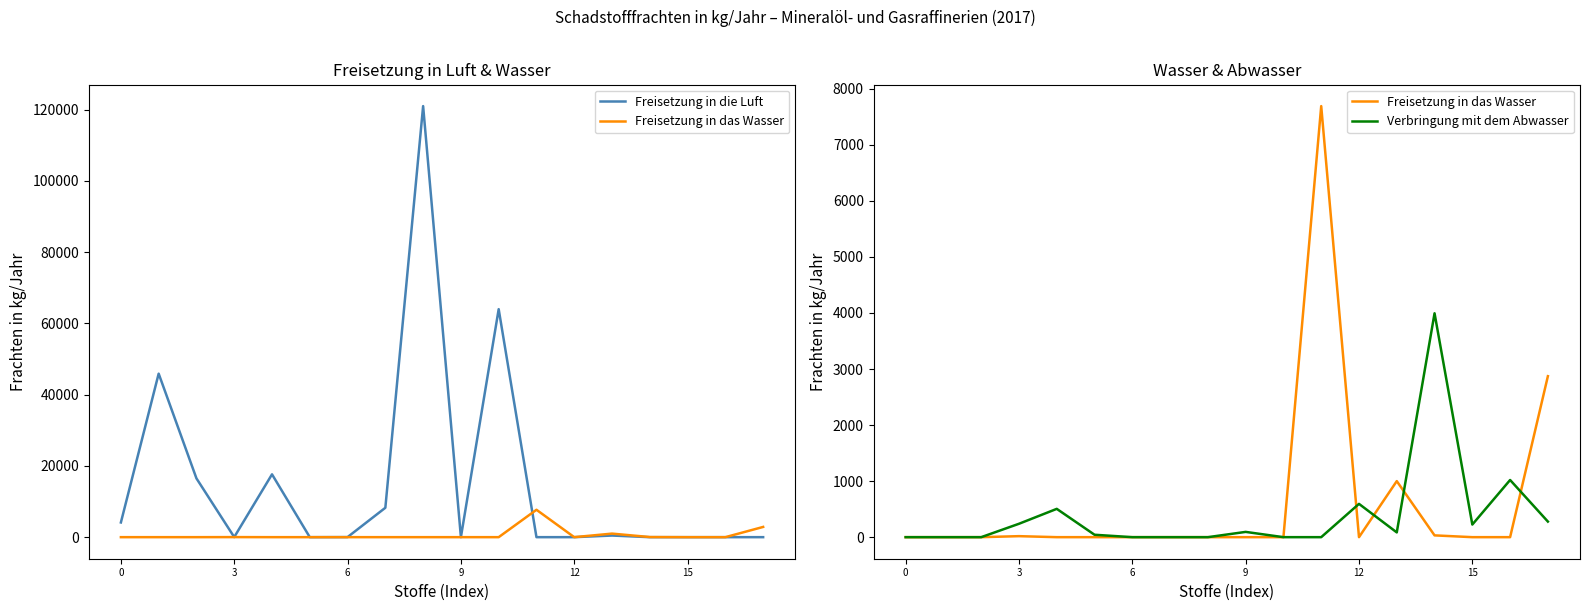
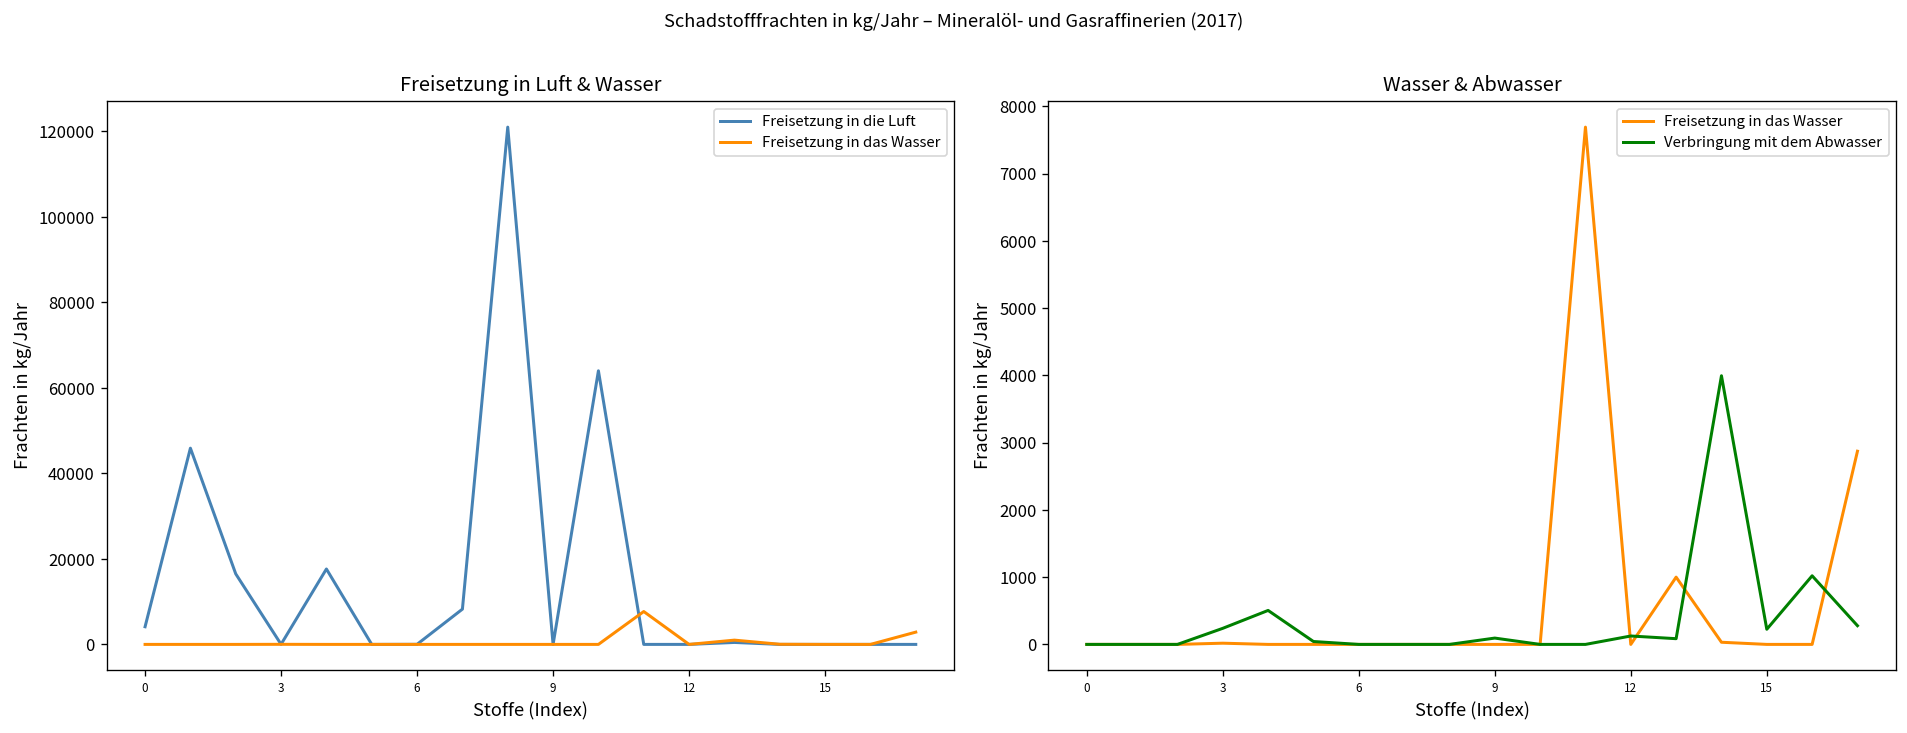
  {
    "Freisetzung in Luft & Wasser": {
      "Freisetzung in die Luft": {
        "0": 4000
      },
      "Freisetzung in das Wasser": {
        "0": 0
      }
    },
    "Wasser & Abwasser": {
      "Freisetzung in das Wasser": {
        "3": 0,
        "9": 0,
        "12": 0,
        "15": 0
      },
      "Verbringung mit dem Abwasser": {
        "3": 200,
        "9": 100,
-       "12": 600,
+       "12": 100,
        "15": 200
      }
    }
  }
